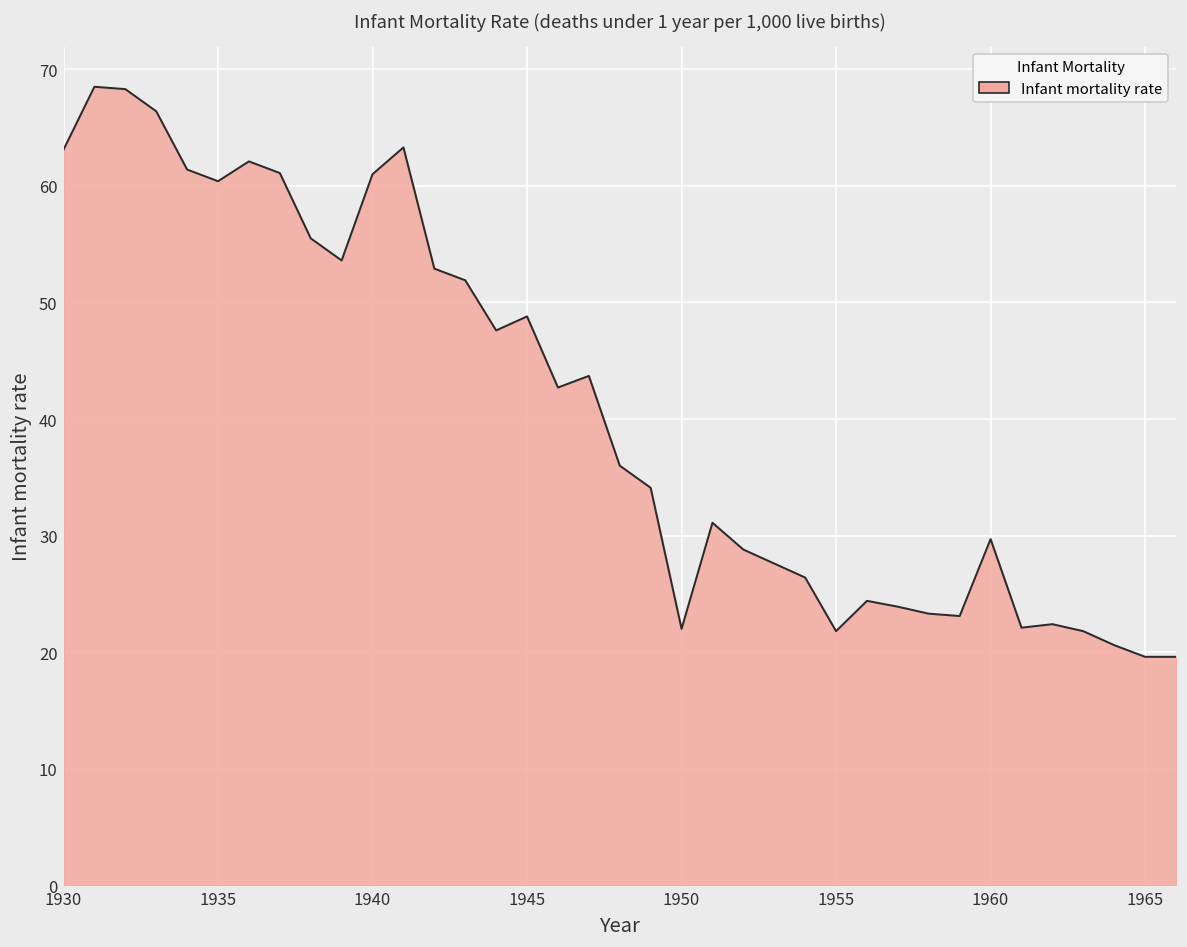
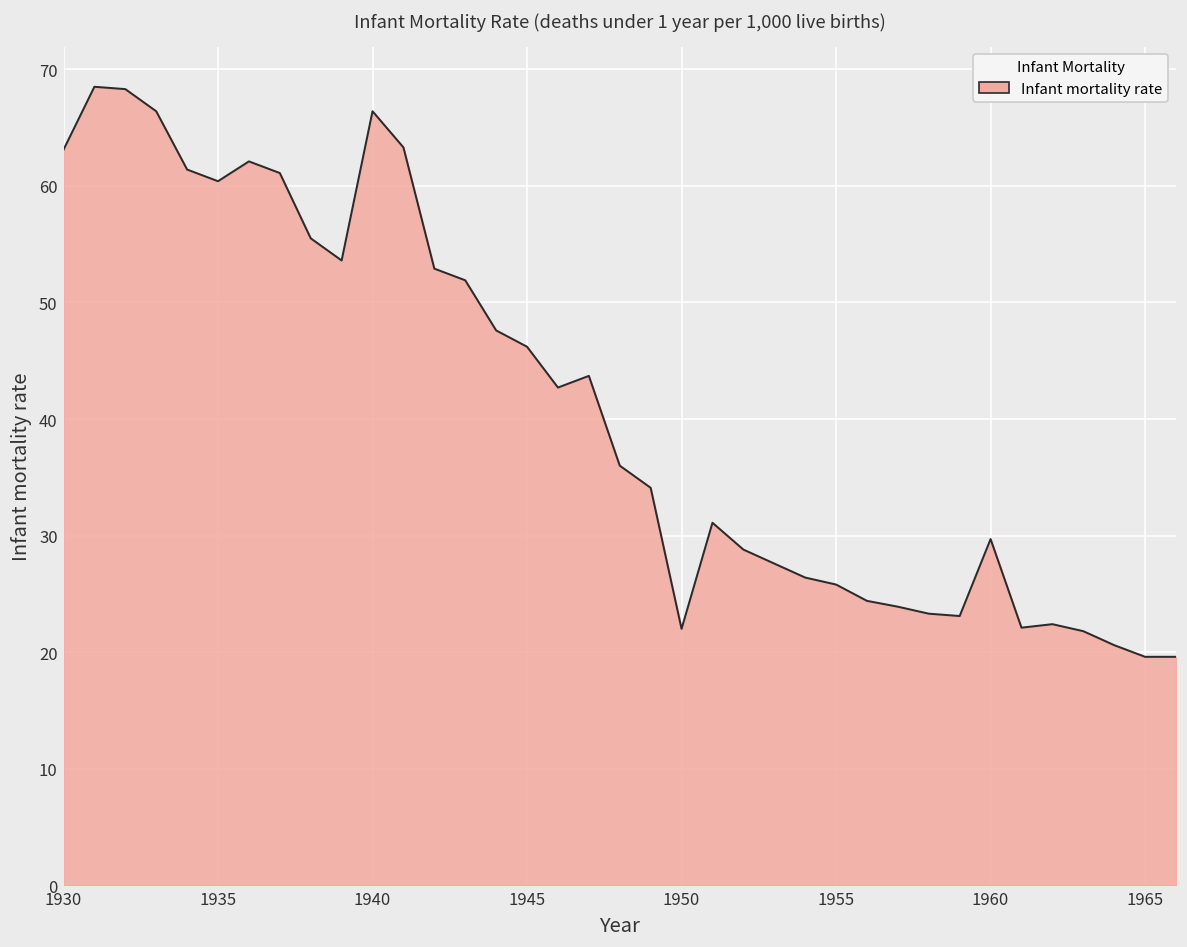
  {
    "1930": 63,
    "1935": 60,
-   "1940": 61,
-   "1945": 49,
+   "1940": 66,
+   "1945": 46,
    "1950": 22,
-   "1955": 22,
+   "1955": 26,
    "1960": 30,
    "1965": 20
  }
